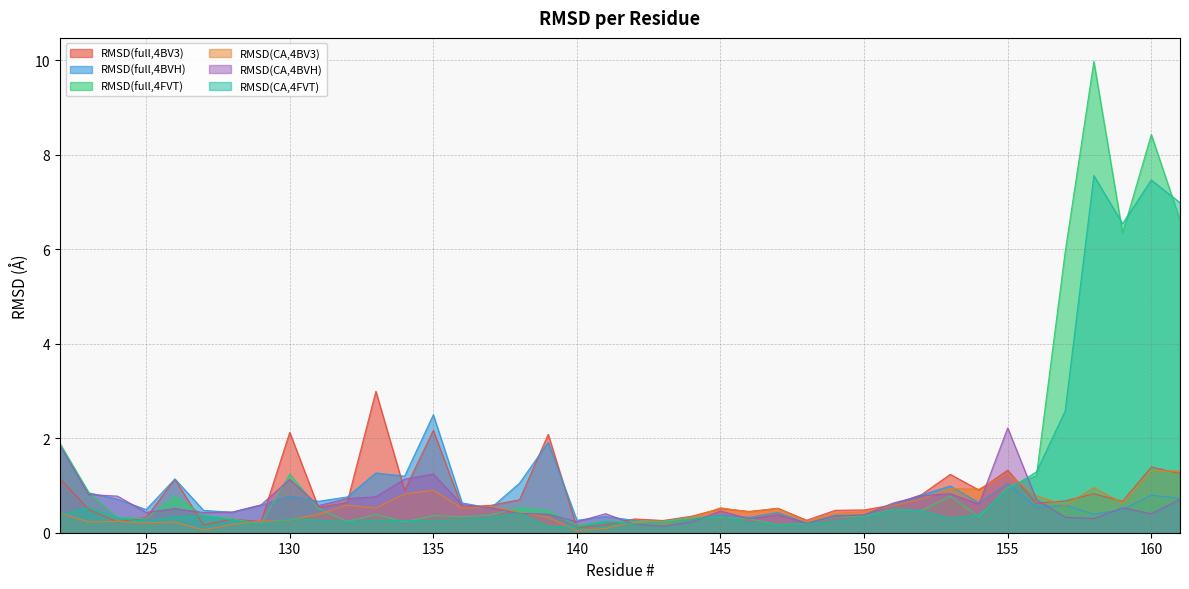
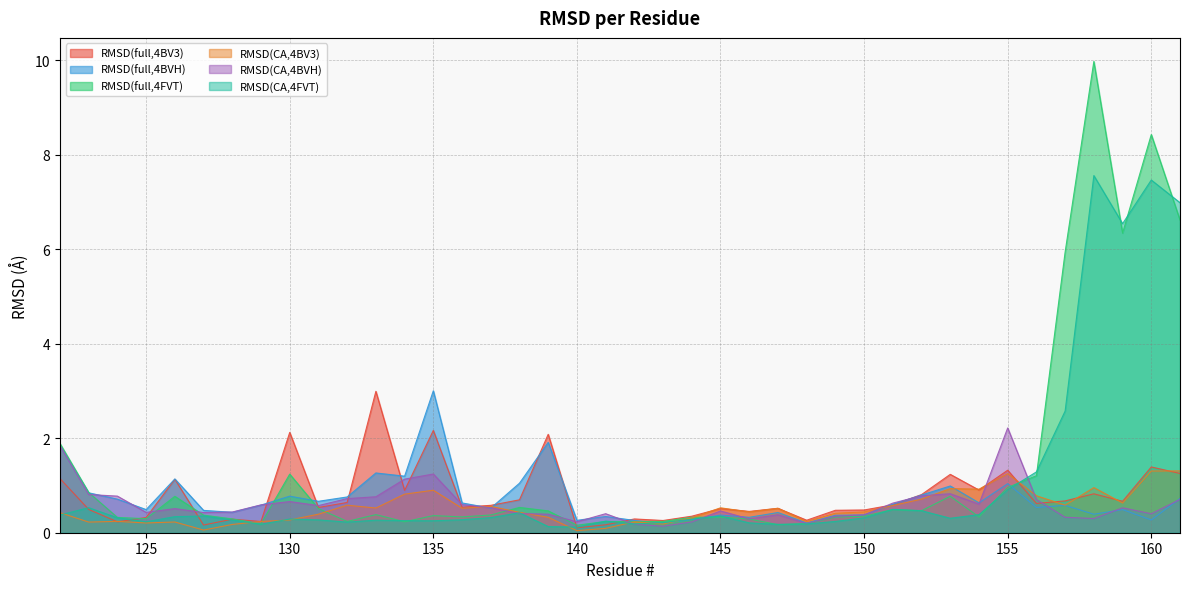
  {
    "RMSD(full,4BVH)": {
      "125": 0.5,
      "130": 0.8,
-     "135": 2.5,
+     "135": 3.0,
      "155": 1.0,
-     "160": 0.8
+     "160": 0.3
    },
    "RMSD(CA,4BVH)": {
      "125": 0.4,
-     "130": 1.1,
+     "130": 0.7,
      "135": 1.2,
      "155": 2.2,
      "160": 0.4
    }
  }
